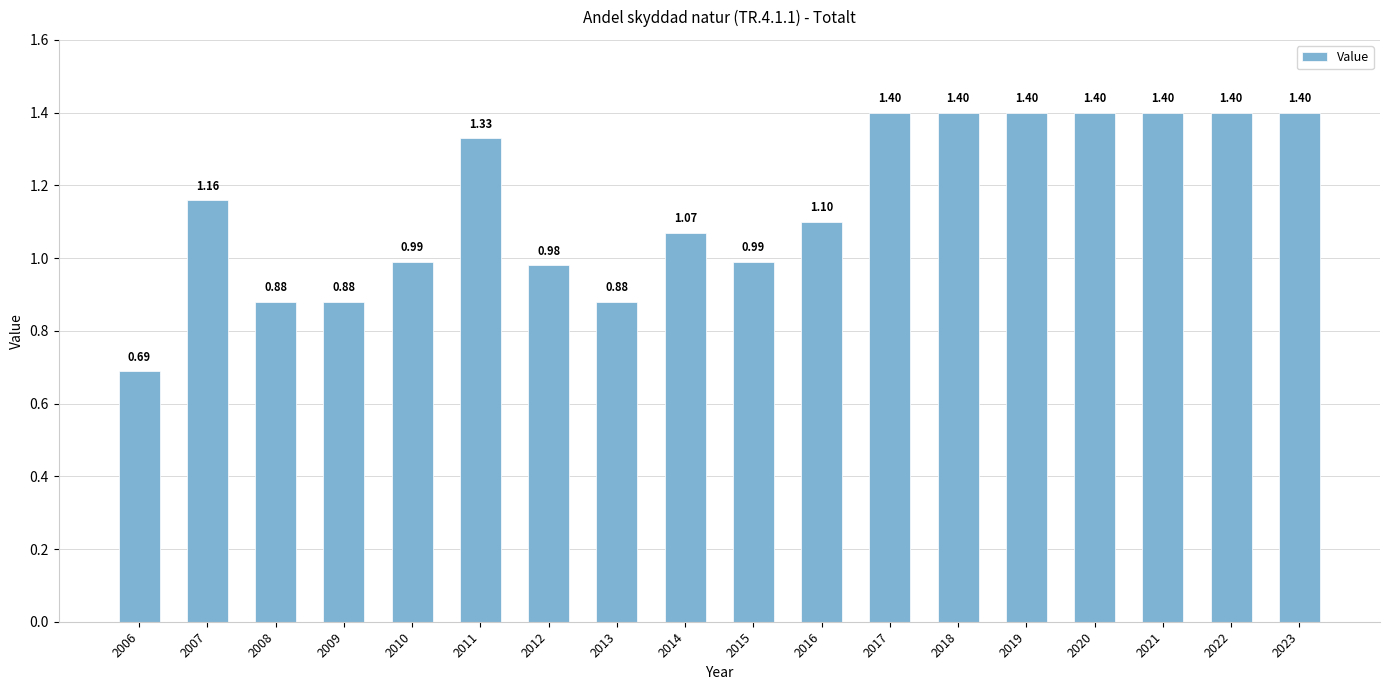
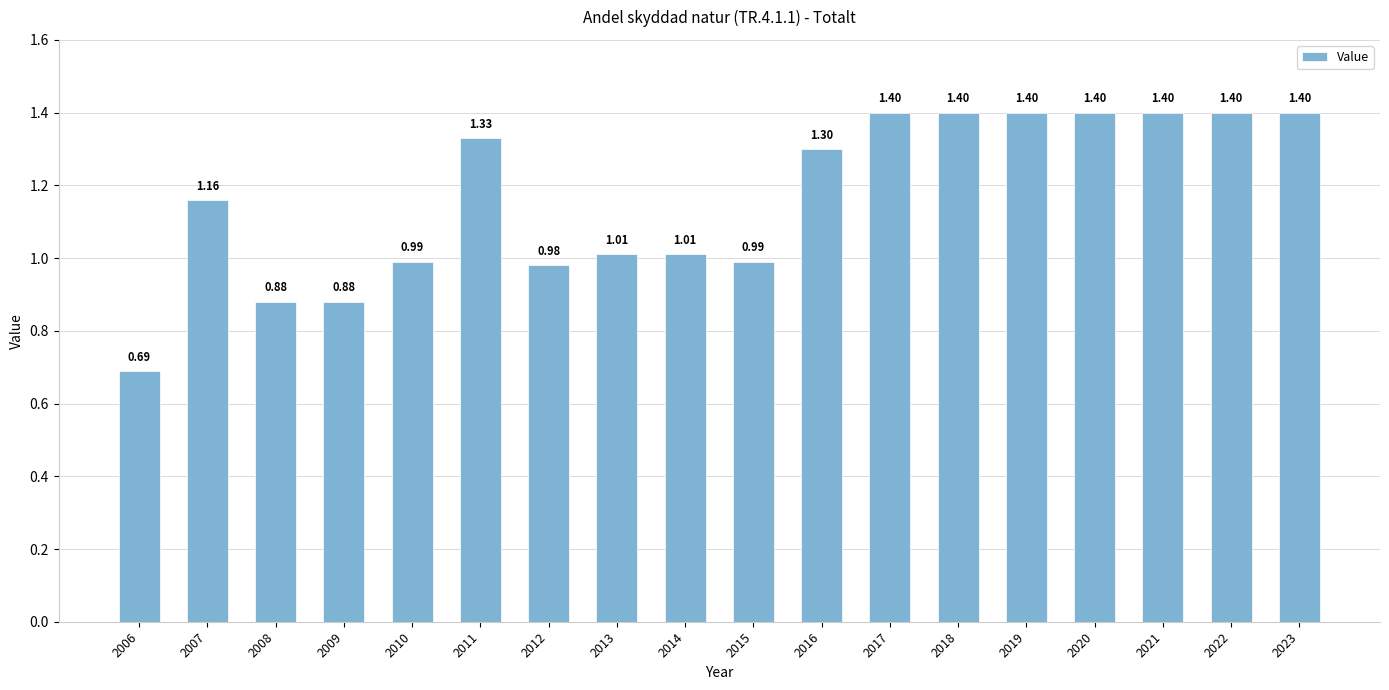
  {
    "2006": 0.69,
    "2007": 1.16,
    "2008": 0.88,
    "2009": 0.88,
    "2010": 0.99,
    "2011": 1.33,
    "2012": 0.98,
-   "2013": 0.88,
-   "2014": 1.07,
+   "2013": 1.01,
+   "2014": 1.01,
    "2015": 0.99,
-   "2016": 1.10,
+   "2016": 1.30,
    "2017": 1.40,
    "2018": 1.40,
    "2019": 1.40,
    "2020": 1.40,
    "2021": 1.40,
    "2022": 1.40,
    "2023": 1.40
  }
